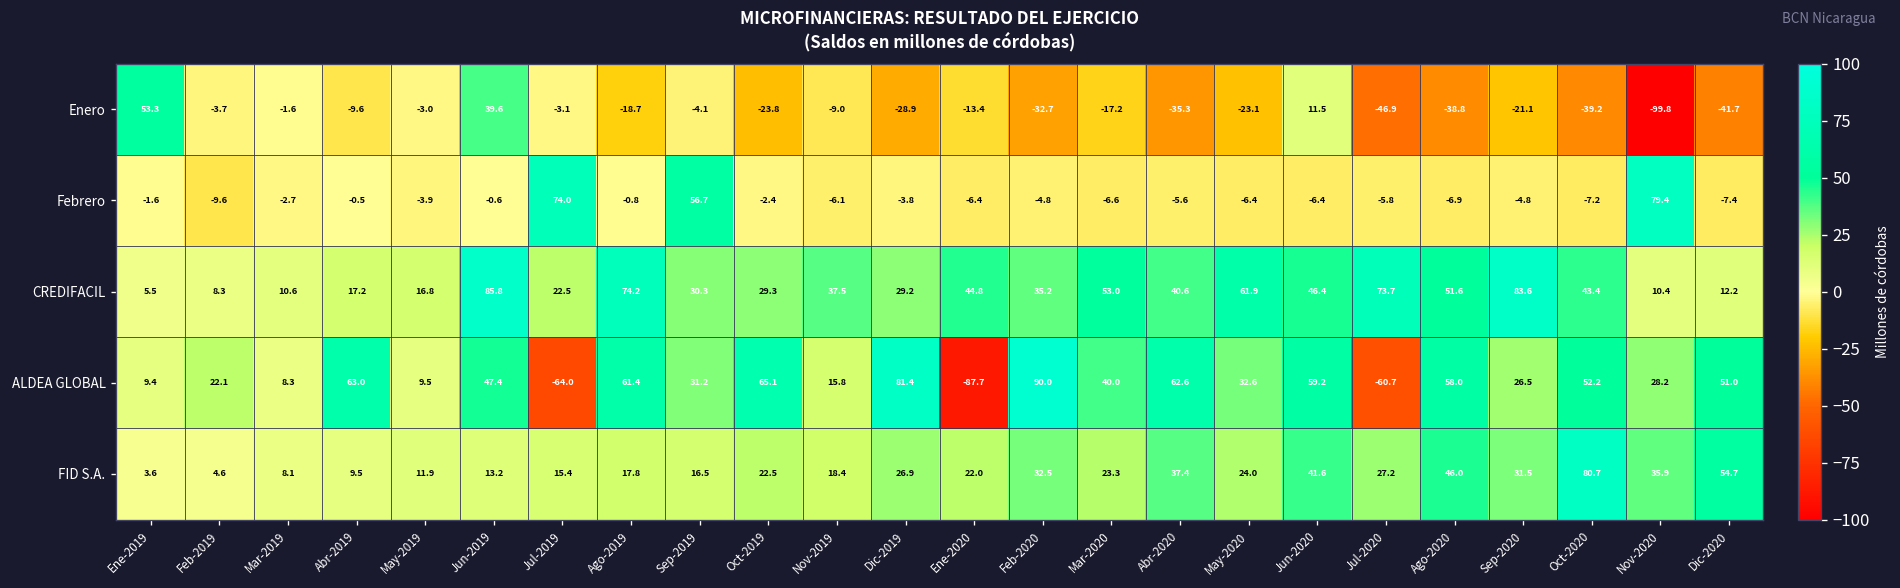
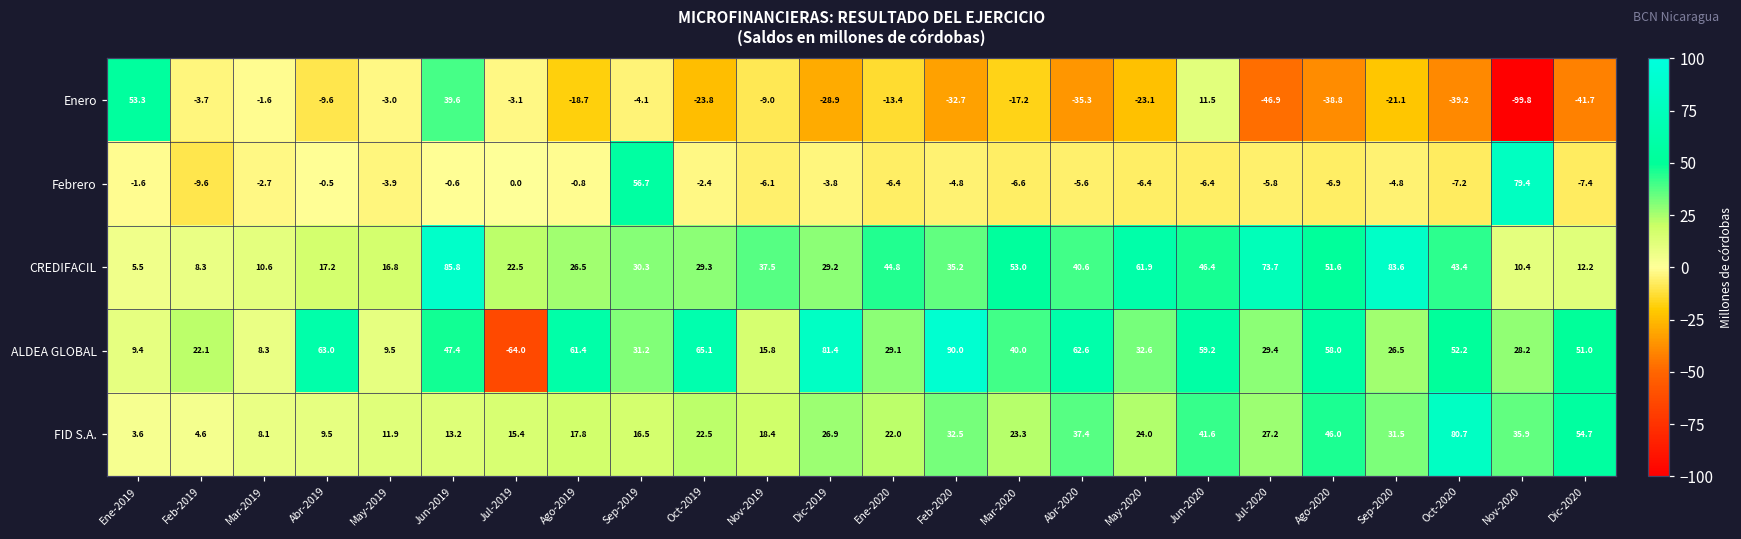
  {
    "Enero": {
      "Ene-2019": 53.3,
      "Feb-2019": -3.7,
      "Mar-2019": -1.6,
      "Abr-2019": -9.6,
      "May-2019": -3.0,
      "Jun-2019": 39.6,
      "Jul-2019": -3.1,
      "Ago-2019": -18.7,
      "Sep-2019": -4.1,
      "Oct-2019": -23.8,
      "Nov-2019": -9.0,
      "Dic-2019": -28.9,
      "Ene-2020": -13.4,
      "Feb-2020": -32.7,
      "Mar-2020": -17.2,
      "Abr-2020": -35.3,
      "May-2020": -23.1,
      "Jun-2020": 11.5,
      "Jul-2020": -46.9,
      "Ago-2020": -38.8,
      "Sep-2020": -21.1,
      "Oct-2020": -39.2,
      "Nov-2020": -99.8,
      "Dic-2020": -41.7
    },
    "Febrero": {
      "Ene-2019": -1.6,
      "Feb-2019": -9.6,
      "Mar-2019": -2.7,
      "Abr-2019": -0.5,
      "May-2019": -3.9,
      "Jun-2019": -0.6,
-     "Jul-2019": 74.0,
+     "Jul-2019": 0.0,
      "Ago-2019": -0.8,
      "Sep-2019": 56.7,
      "Oct-2019": -2.4,
      "Nov-2019": -6.1,
      "Dic-2019": -3.8,
      "Ene-2020": -6.4,
      "Feb-2020": -4.8,
      "Mar-2020": -6.6,
      "Abr-2020": -5.6,
      "May-2020": -6.4,
      "Jun-2020": -6.4,
      "Jul-2020": -5.8,
      "Ago-2020": -6.9,
      "Sep-2020": -4.8,
      "Oct-2020": -7.2,
      "Nov-2020": 79.4,
      "Dic-2020": -7.4
    },
    "CREDIFACIL": {
      "Ene-2019": 5.5,
      "Feb-2019": 8.3,
      "Mar-2019": 10.6,
      "Abr-2019": 17.2,
      "May-2019": 16.8,
      "Jun-2019": 85.8,
      "Jul-2019": 22.5,
-     "Ago-2019": 74.2,
+     "Ago-2019": 26.5,
      "Sep-2019": 30.3,
      "Oct-2019": 29.3,
      "Nov-2019": 37.5,
      "Dic-2019": 29.2,
      "Ene-2020": 44.8,
      "Feb-2020": 35.2,
      "Mar-2020": 53.0,
      "Abr-2020": 40.6,
      "May-2020": 61.9,
      "Jun-2020": 46.4,
      "Jul-2020": 73.7,
      "Ago-2020": 51.6,
      "Sep-2020": 83.6,
      "Oct-2020": 43.4,
      "Nov-2020": 10.4,
      "Dic-2020": 12.2
    },
    "ALDEA GLOBAL": {
      "Ene-2019": 9.4,
      "Feb-2019": 22.1,
      "Mar-2019": 8.3,
      "Abr-2019": 63.0,
      "May-2019": 9.5,
      "Jun-2019": 47.4,
      "Jul-2019": -64.0,
      "Ago-2019": 61.4,
      "Sep-2019": 31.2,
      "Oct-2019": 65.1,
      "Nov-2019": 15.8,
      "Dic-2019": 81.4,
-     "Ene-2020": -87.7,
+     "Ene-2020": 29.1,
      "Feb-2020": 90.0,
      "Mar-2020": 40.0,
      "Abr-2020": 62.6,
      "May-2020": 32.6,
      "Jun-2020": 59.2,
-     "Jul-2020": -60.7,
+     "Jul-2020": 29.4,
      "Ago-2020": 58.0,
      "Sep-2020": 26.5,
      "Oct-2020": 52.2,
      "Nov-2020": 28.2,
      "Dic-2020": 51.0
    },
    "FID S.A.": {
      "Ene-2019": 3.6,
      "Feb-2019": 4.6,
      "Mar-2019": 8.1,
      "Abr-2019": 9.5,
      "May-2019": 11.9,
      "Jun-2019": 13.2,
      "Jul-2019": 15.4,
      "Ago-2019": 17.8,
      "Sep-2019": 16.5,
      "Oct-2019": 22.5,
      "Nov-2019": 18.4,
      "Dic-2019": 26.9,
      "Ene-2020": 22.0,
      "Feb-2020": 32.5,
      "Mar-2020": 23.3,
      "Abr-2020": 37.4,
      "May-2020": 24.0,
      "Jun-2020": 41.6,
      "Jul-2020": 27.2,
      "Ago-2020": 46.0,
      "Sep-2020": 31.5,
      "Oct-2020": 80.7,
      "Nov-2020": 35.9,
      "Dic-2020": 54.7
    }
  }
